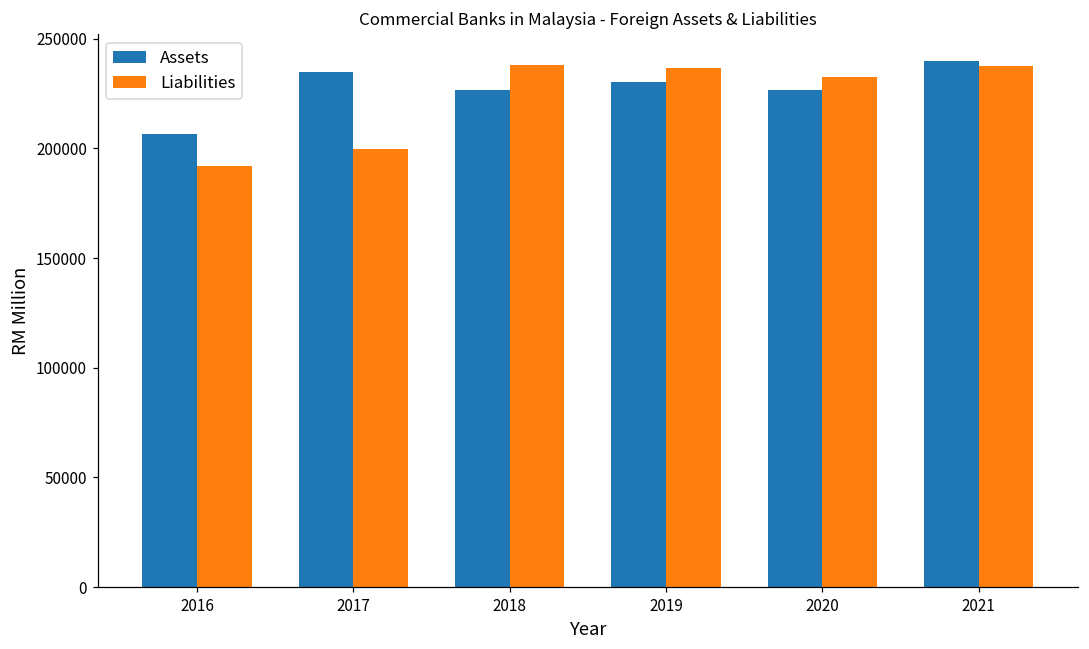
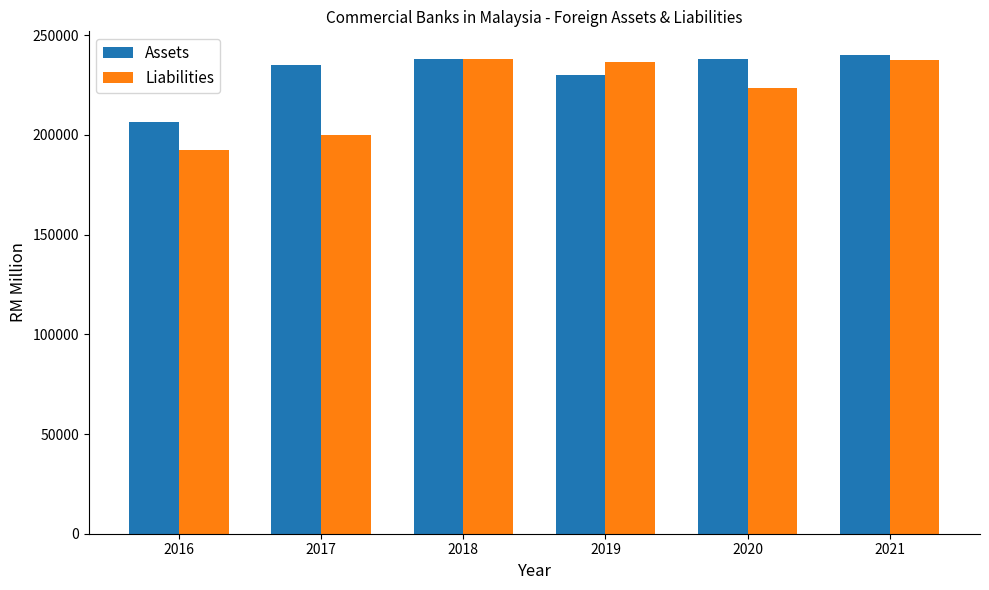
  {
    "Assets": {
      "2016": 207000,
      "2017": 235000,
-     "2018": 227000,
+     "2018": 238000,
      "2019": 230000,
-     "2020": 227000,
+     "2020": 238000,
      "2021": 240000
    },
    "Liabilities": {
      "2016": 192000,
      "2017": 200000,
      "2018": 238000,
      "2019": 237000,
-     "2020": 233000,
+     "2020": 223000,
      "2021": 237000
    }
  }
